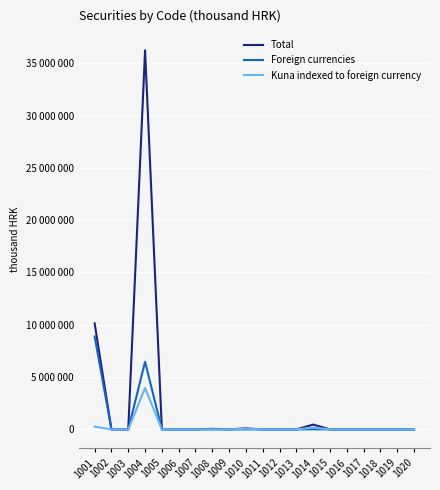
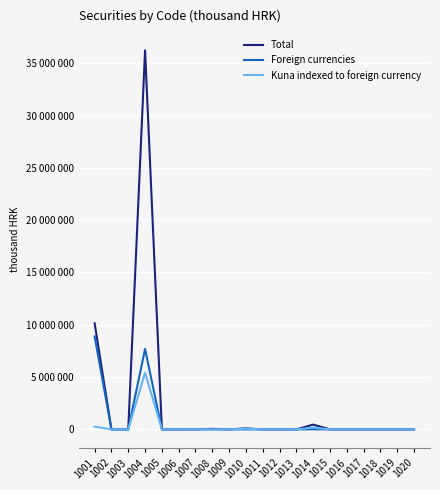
  {
    "Total": {
      "1001": 10100000,
      "1004": 36200000,
      "1014": 500000
    },
    "Foreign currencies": {
      "1001": 8900000,
-     "1004": 6500000
+     "1004": 7700000
    },
    "Kuna indexed to foreign currency": {
      "1001": 300000,
-     "1004": 4000000
+     "1004": 5400000
    }
  }
